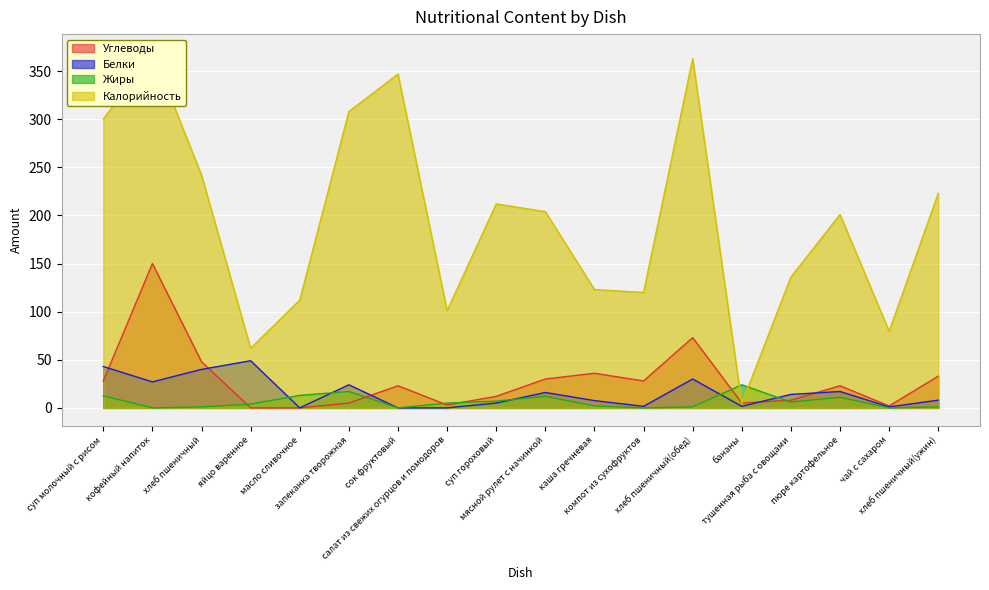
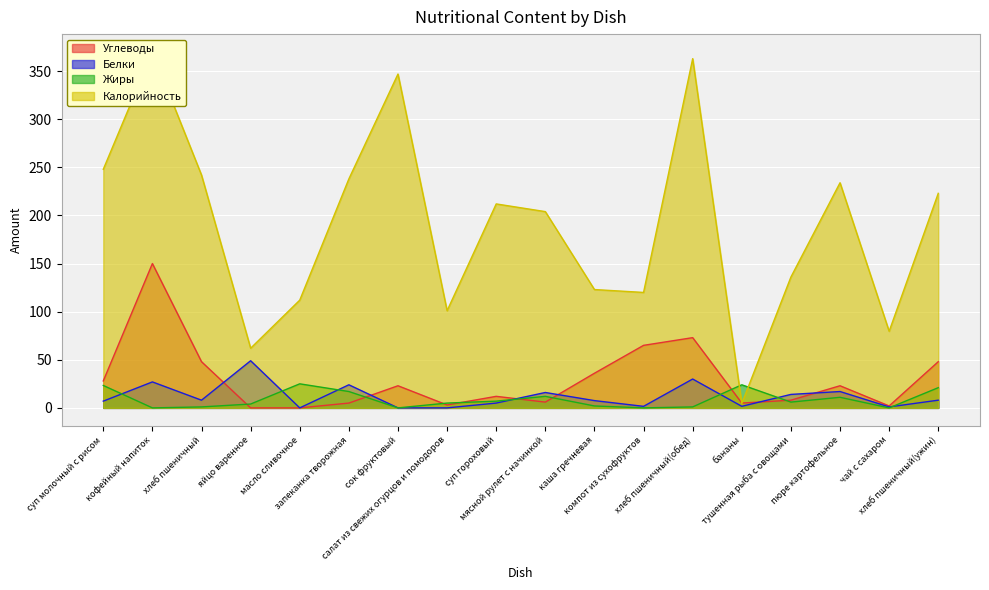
  {
    "Углеводы": {
      "суп молочный с рисом": 30,
      "кофейный напиток": 150,
      "хлеб пшеничный": 50,
      "яйцо варенное": 0,
      "запеканка творожная": 10,
      "сок фруктовый": 20,
      "суп гороховый": 10,
-     "мясной рулет с начинкой": 30,
+     "мясной рулет с начинкой": 10,
      "каша гречневая": 40,
-     "компот из сухофруктов": 30,
+     "компот из сухофруктов": 70,
      "хлеб пшеничный(обед)": 70,
      "пюре картофельное": 20,
-     "хлеб пшеничный(ужин)": 30
+     "хлеб пшеничный(ужин)": 50
    },
    "Белки": {
-     "суп молочный с рисом": 40,
+     "суп молочный с рисом": 10,
      "кофейный напиток": 30,
-     "хлеб пшеничный": 40,
+     "хлеб пшеничный": 10,
      "яйцо варенное": 50,
      "запеканка творожная": 20,
      "салат из свежих огурцов и помодоров": 0,
      "мясной рулет с начинкой": 20,
      "каша гречневая": 10,
      "хлеб пшеничный(обед)": 30,
      "бананы": 0,
      "тушенная рыба с овощами": 10,
      "пюре картофельное": 20,
      "хлеб пшеничный(ужин)": 10
    },
    "Жиры": {
-     "суп молочный с рисом": 10,
+     "суп молочный с рисом": 20,
      "кофейный напиток": 0,
      "хлеб пшеничный": 0,
      "яйцо варенное": 0,
-     "масло сливочное": 10,
+     "масло сливочное": 30,
      "запеканка творожная": 20,
      "мясной рулет с начинкой": 10,
      "каша гречневая": 0,
      "хлеб пшеничный(обед)": 0,
      "бананы": 20,
      "пюре картофельное": 10,
-     "хлеб пшеничный(ужин)": 0
+     "хлеб пшеничный(ужин)": 20
    },
    "Калорийность": {
-     "суп молочный с рисом": 300,
+     "суп молочный с рисом": 250,
      "хлеб пшеничный": 240,
      "яйцо варенное": 60,
      "масло сливочное": 110,
-     "запеканка творожная": 310,
+     "запеканка творожная": 240,
      "сок фруктовый": 350,
      "салат из свежих огурцов и помодоров": 100,
      "суп гороховый": 210,
      "мясной рулет с начинкой": 200,
      "каша гречневая": 120,
      "компот из сухофруктов": 120,
      "хлеб пшеничный(обед)": 360,
      "тушенная рыба с овощами": 140,
-     "пюре картофельное": 200,
+     "пюре картофельное": 230,
      "чай с сахаром": 80,
      "хлеб пшеничный(ужин)": 220
    }
  }
